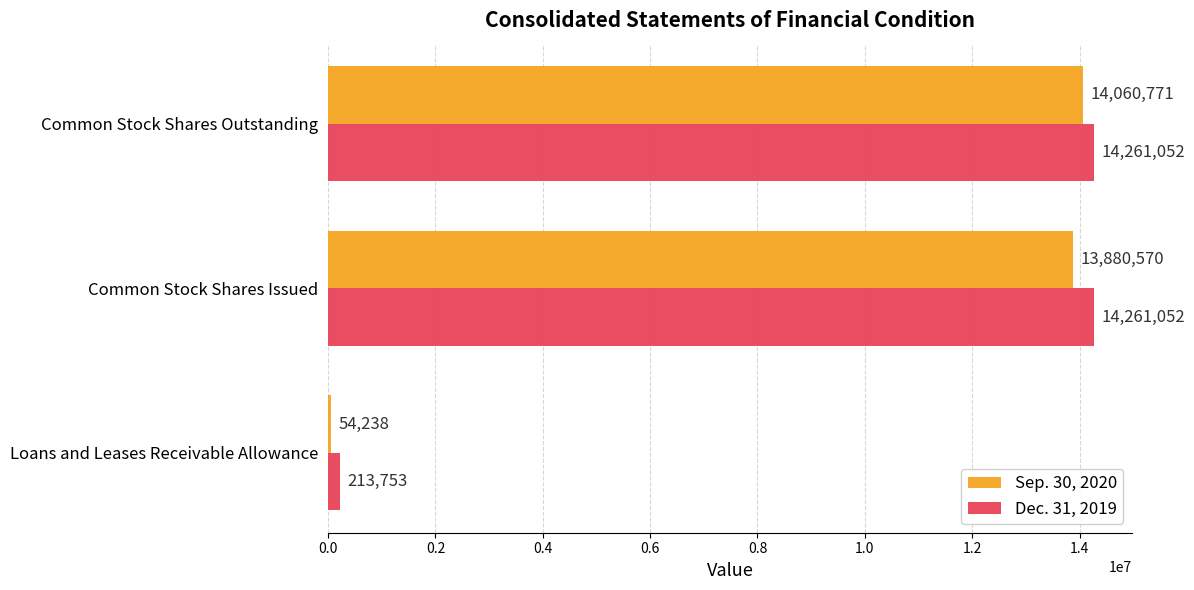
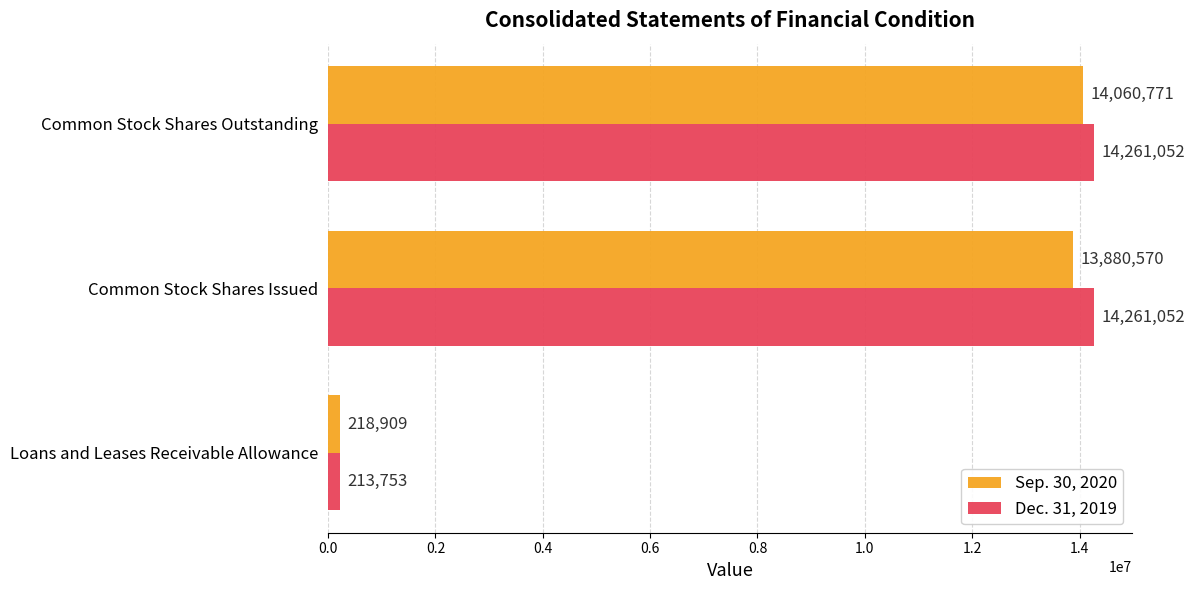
  {
    "Sep. 30, 2020": {
      "Common Stock Shares Outstanding": "14,060,771",
      "Common Stock Shares Issued": "13,880,570",
-     "Loans and Leases Receivable Allowance": "54,238"
+     "Loans and Leases Receivable Allowance": "218,909"
    },
    "Dec. 31, 2019": {
      "Common Stock Shares Outstanding": "14,261,052",
      "Common Stock Shares Issued": "14,261,052",
      "Loans and Leases Receivable Allowance": "213,753"
    }
  }
